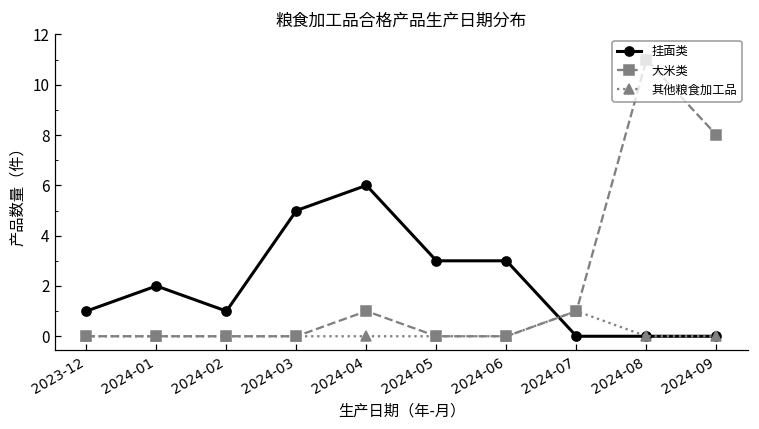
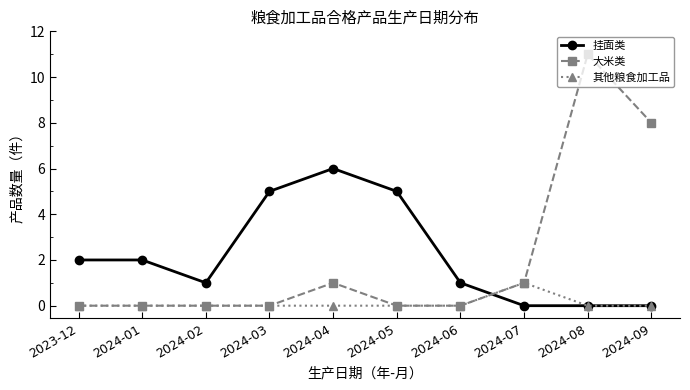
  {
    "挂面类": {
-     "2023-12": 1,
+     "2023-12": 2,
      "2024-01": 2,
      "2024-02": 1,
      "2024-03": 5,
      "2024-04": 6,
-     "2024-05": 3,
-     "2024-06": 3,
+     "2024-05": 5,
+     "2024-06": 1,
      "2024-07": 0
    }
  }
